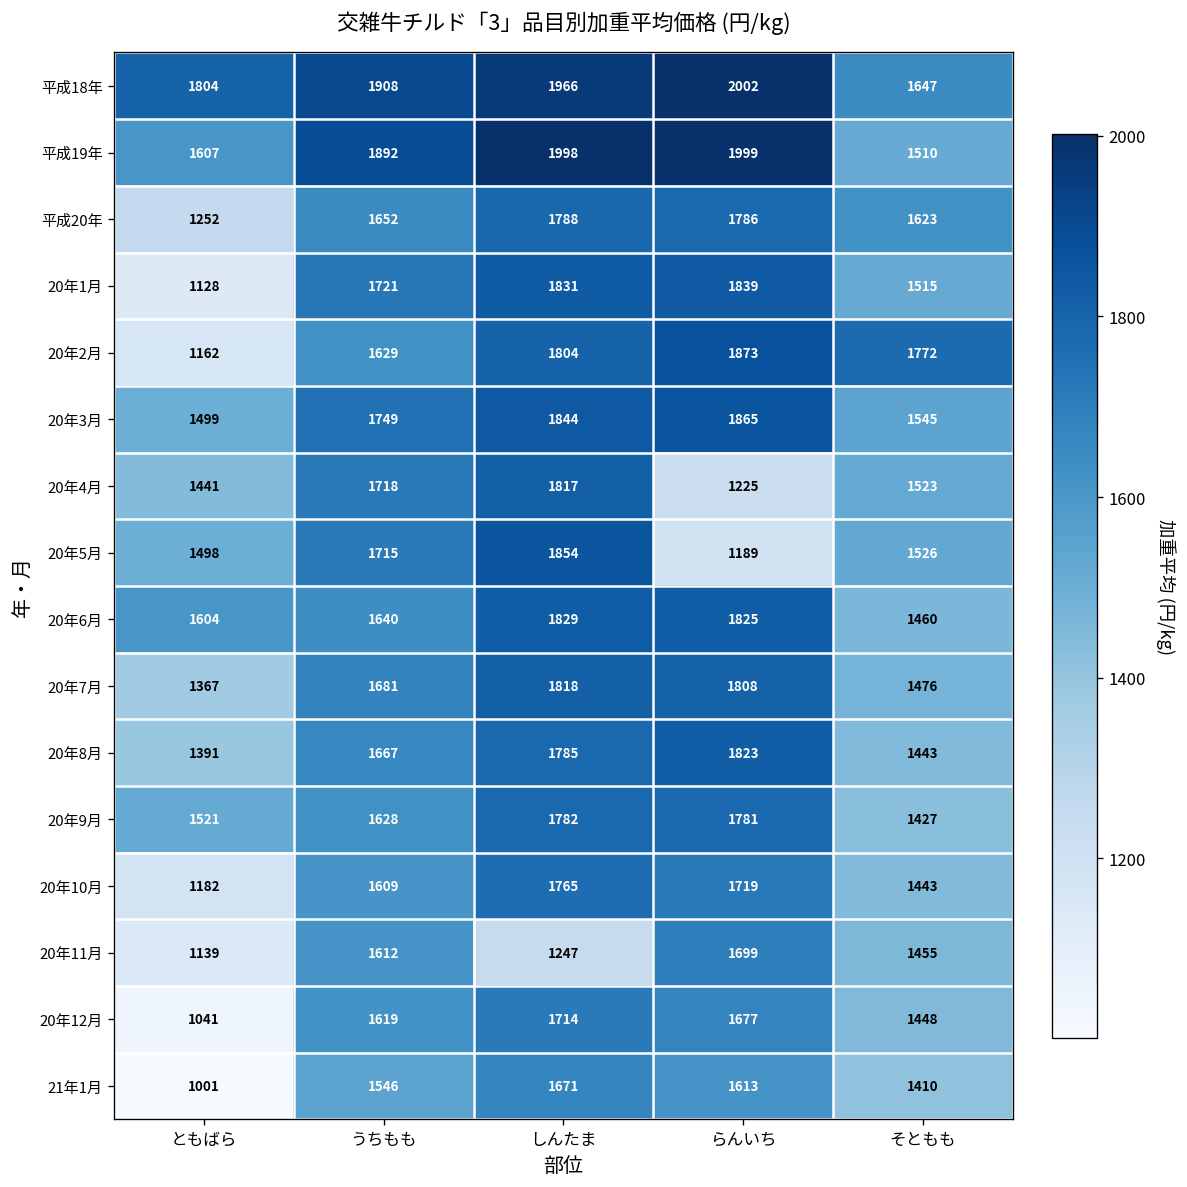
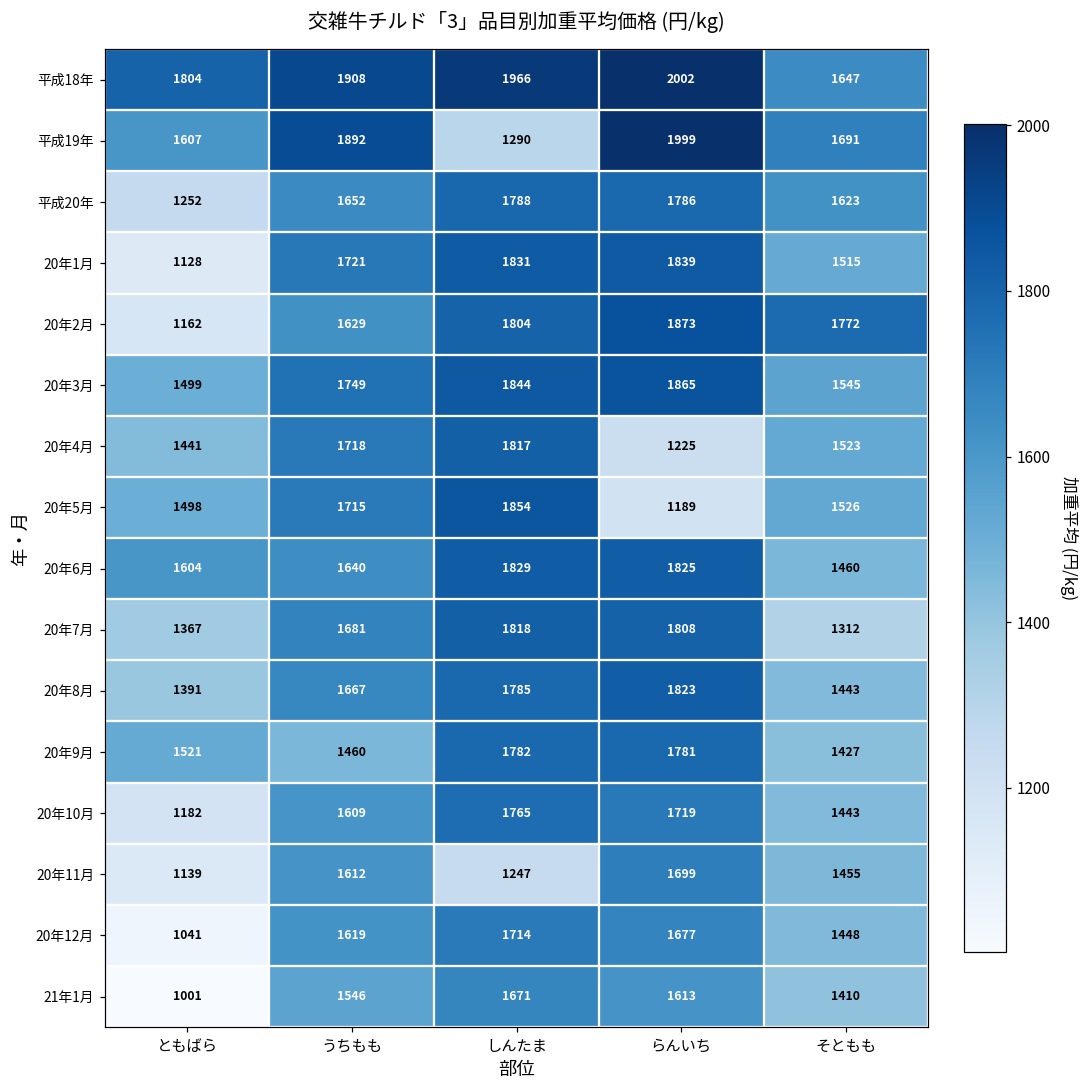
  {
    "平成18年": {
      "ともばら": 1804,
      "うちもも": 1908,
      "しんたま": 1966,
      "らんいち": 2002,
      "そともも": 1647
    },
    "平成19年": {
      "ともばら": 1607,
      "うちもも": 1892,
-     "しんたま": 1998,
+     "しんたま": 1290,
      "らんいち": 1999,
-     "そともも": 1510
+     "そともも": 1691
    },
    "平成20年": {
      "ともばら": 1252,
      "うちもも": 1652,
      "しんたま": 1788,
      "らんいち": 1786,
      "そともも": 1623
    },
    "20年1月": {
      "ともばら": 1128,
      "うちもも": 1721,
      "しんたま": 1831,
      "らんいち": 1839,
      "そともも": 1515
    },
    "20年2月": {
      "ともばら": 1162,
      "うちもも": 1629,
      "しんたま": 1804,
      "らんいち": 1873,
      "そともも": 1772
    },
    "20年3月": {
      "ともばら": 1499,
      "うちもも": 1749,
      "しんたま": 1844,
      "らんいち": 1865,
      "そともも": 1545
    },
    "20年4月": {
      "ともばら": 1441,
      "うちもも": 1718,
      "しんたま": 1817,
      "らんいち": 1225,
      "そともも": 1523
    },
    "20年5月": {
      "ともばら": 1498,
      "うちもも": 1715,
      "しんたま": 1854,
      "らんいち": 1189,
      "そともも": 1526
    },
    "20年6月": {
      "ともばら": 1604,
      "うちもも": 1640,
      "しんたま": 1829,
      "らんいち": 1825,
      "そともも": 1460
    },
    "20年7月": {
      "ともばら": 1367,
      "うちもも": 1681,
      "しんたま": 1818,
      "らんいち": 1808,
-     "そともも": 1476
+     "そともも": 1312
    },
    "20年8月": {
      "ともばら": 1391,
      "うちもも": 1667,
      "しんたま": 1785,
      "らんいち": 1823,
      "そともも": 1443
    },
    "20年9月": {
      "ともばら": 1521,
-     "うちもも": 1628,
+     "うちもも": 1460,
      "しんたま": 1782,
      "らんいち": 1781,
      "そともも": 1427
    },
    "20年10月": {
      "ともばら": 1182,
      "うちもも": 1609,
      "しんたま": 1765,
      "らんいち": 1719,
      "そともも": 1443
    },
    "20年11月": {
      "ともばら": 1139,
      "うちもも": 1612,
      "しんたま": 1247,
      "らんいち": 1699,
      "そともも": 1455
    },
    "20年12月": {
      "ともばら": 1041,
      "うちもも": 1619,
      "しんたま": 1714,
      "らんいち": 1677,
      "そともも": 1448
    },
    "21年1月": {
      "ともばら": 1001,
      "うちもも": 1546,
      "しんたま": 1671,
      "らんいち": 1613,
      "そともも": 1410
    }
  }
